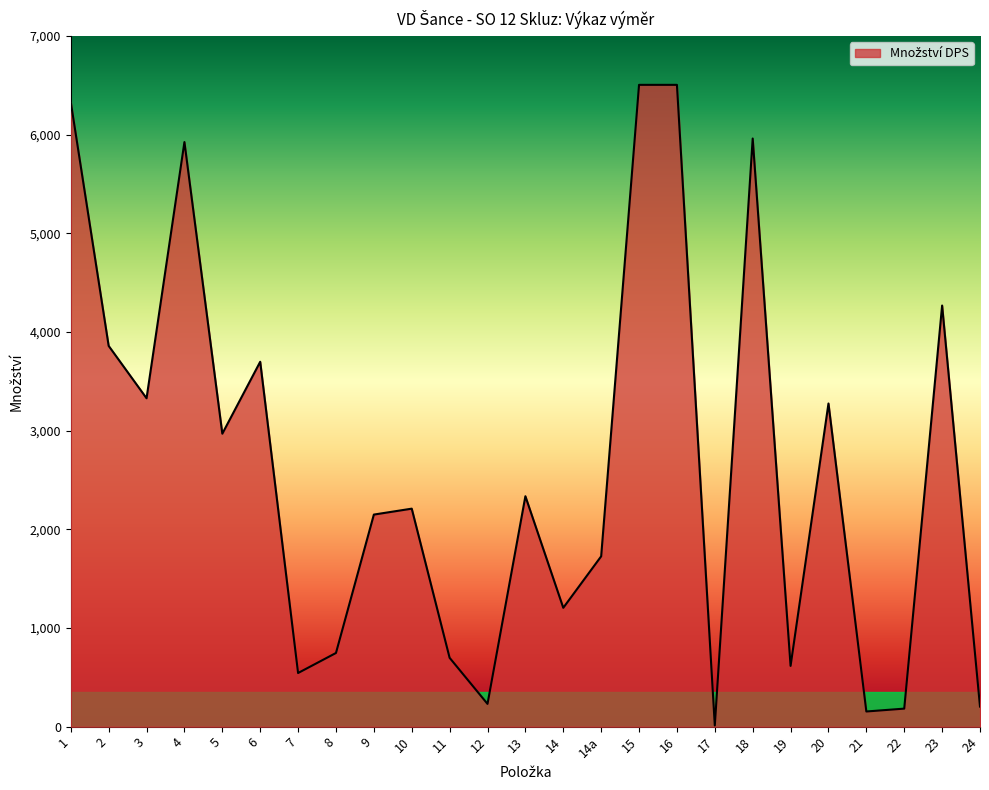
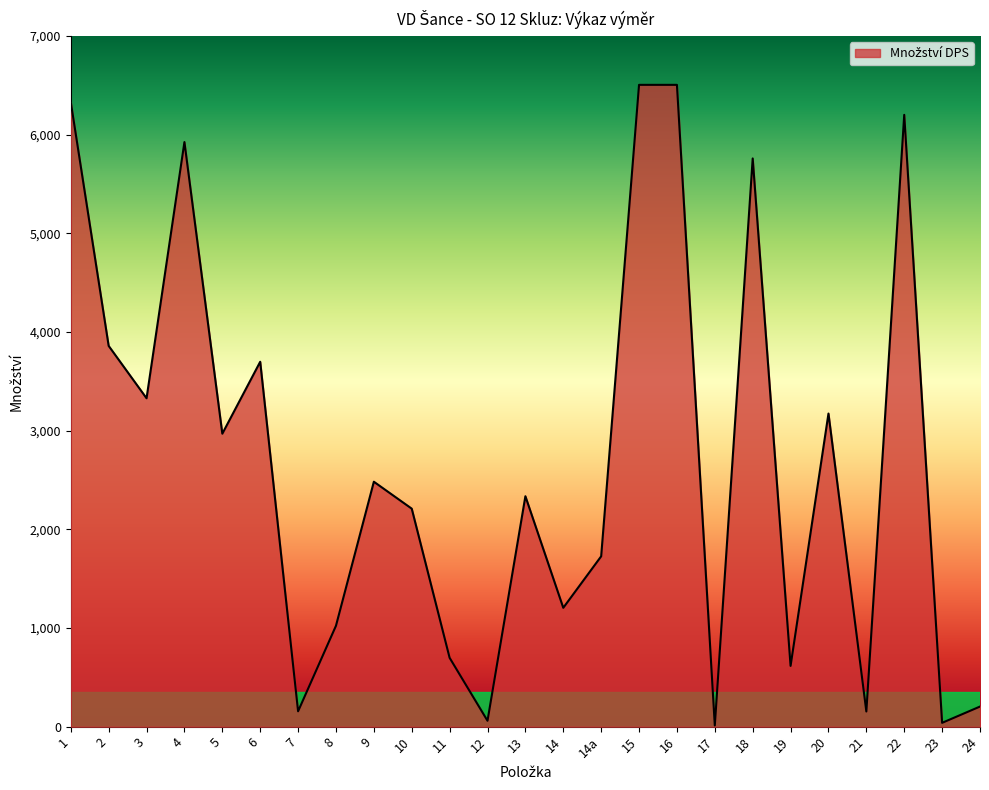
  {
    "1": "6,300",
    "2": "3,900",
    "3": "3,300",
    "4": "5,900",
    "5": "3,000",
    "6": "3,700",
-   "7": "500",
-   "8": "700",
-   "9": "2,200",
+   "7": "200",
+   "8": "1,000",
+   "9": "2,500",
    "10": "2,200",
    "11": "700",
-   "12": "200",
+   "12": "100",
    "13": "2,300",
    "14": "1,200",
    "14a": "1,700",
    "15": "6,500",
    "16": "6,500",
    "17": "0",
-   "18": "6,000",
+   "18": "5,800",
    "19": "600",
-   "20": "3,300",
+   "20": "3,200",
    "21": "200",
-   "22": "200",
-   "23": "4,300",
+   "22": "6,200",
+   "23": "0",
    "24": "200"
  }
